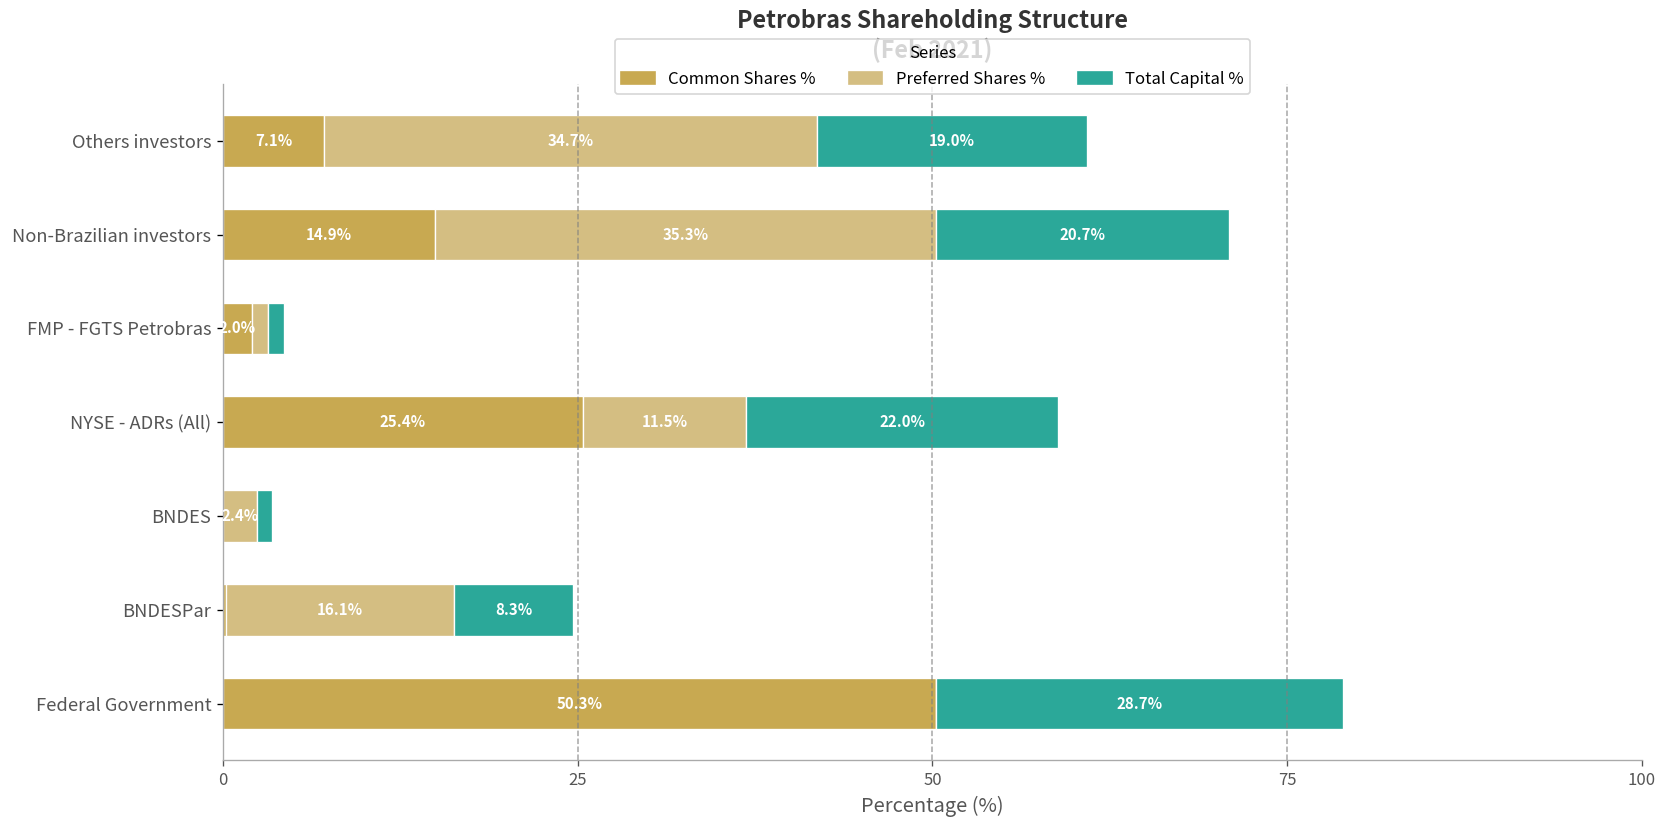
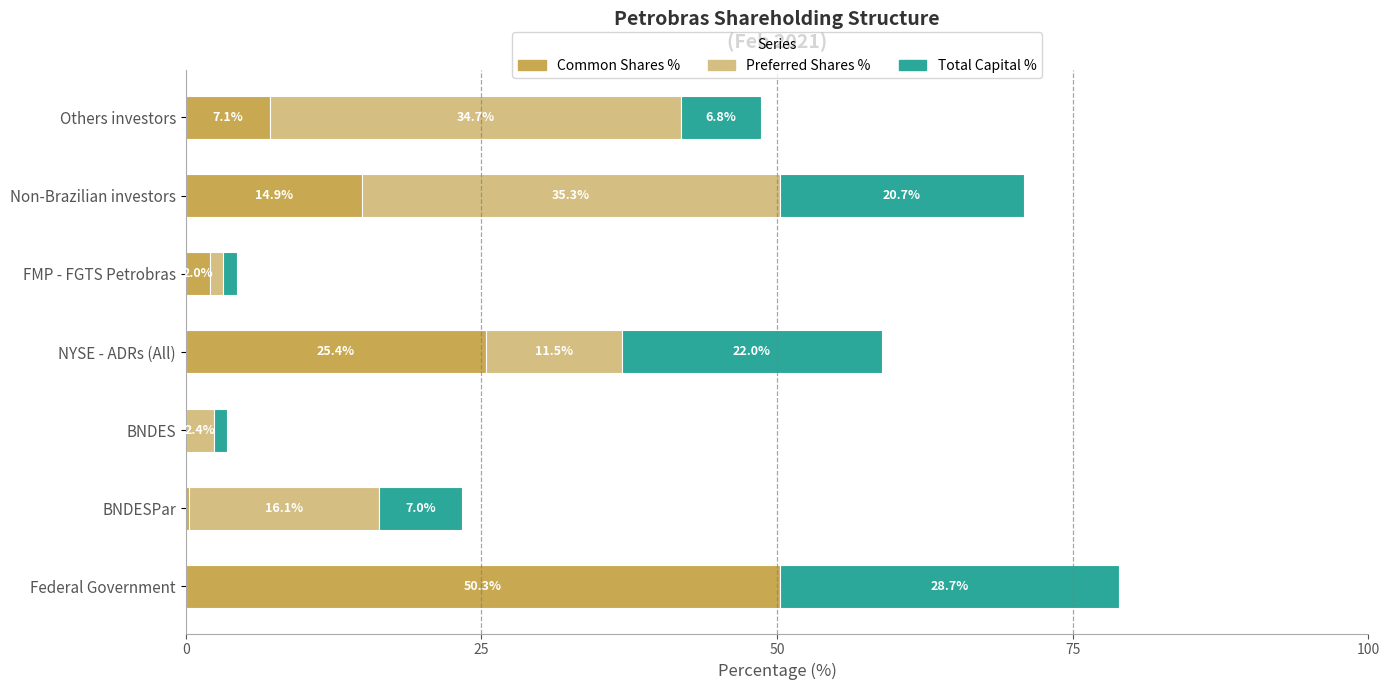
  {
    "Total Capital %": {
-     "Others investors": "19.0%",
+     "Others investors": "6.8%",
      "Non-Brazilian investors": "20.7%",
      "NYSE - ADRs (All)": "22.0%",
-     "BNDESPar": "8.3%",
+     "BNDESPar": "7.0%",
      "Federal Government": "28.7%"
    }
  }
